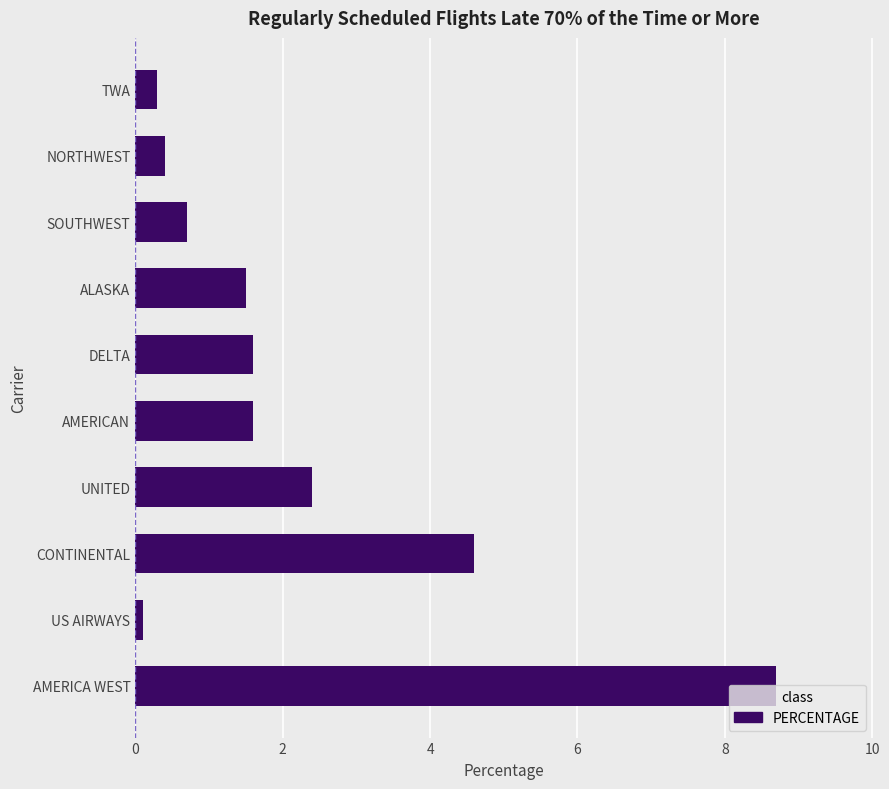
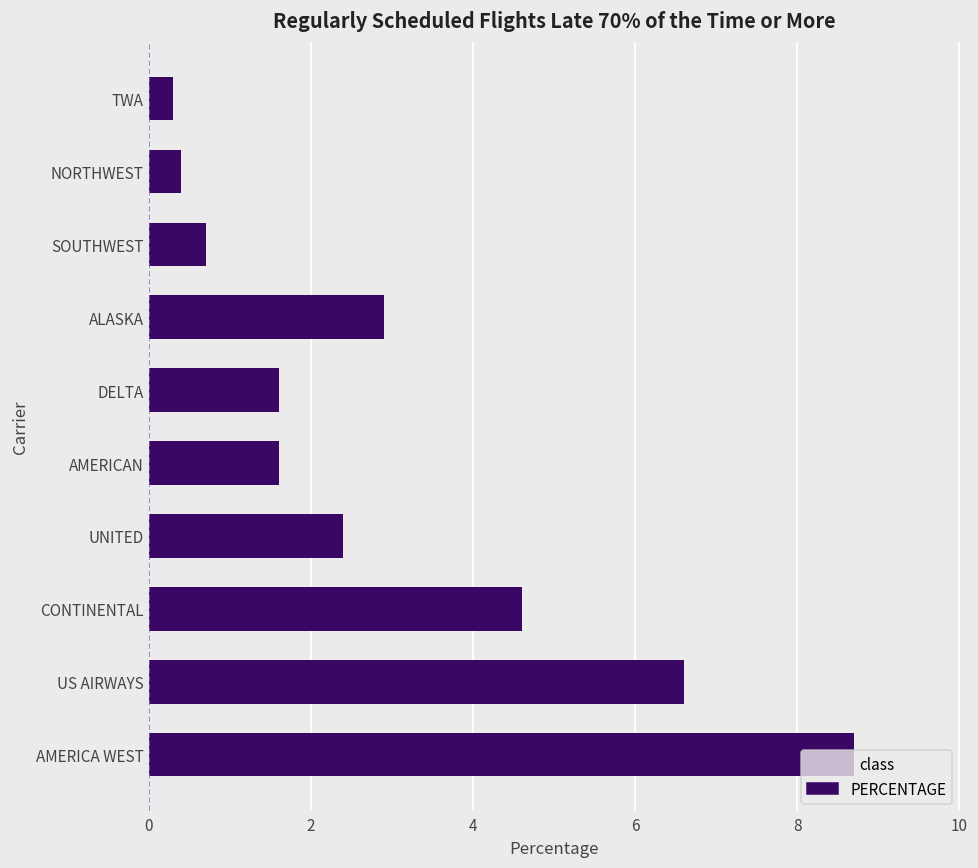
  {
    "TWA": 0.3,
    "NORTHWEST": 0.4,
    "SOUTHWEST": 0.7,
-   "ALASKA": 1.5,
+   "ALASKA": 2.9,
    "DELTA": 1.6,
    "AMERICAN": 1.6,
    "UNITED": 2.4,
    "CONTINENTAL": 4.6,
-   "US AIRWAYS": 0.1
+   "US AIRWAYS": 6.6
  }
